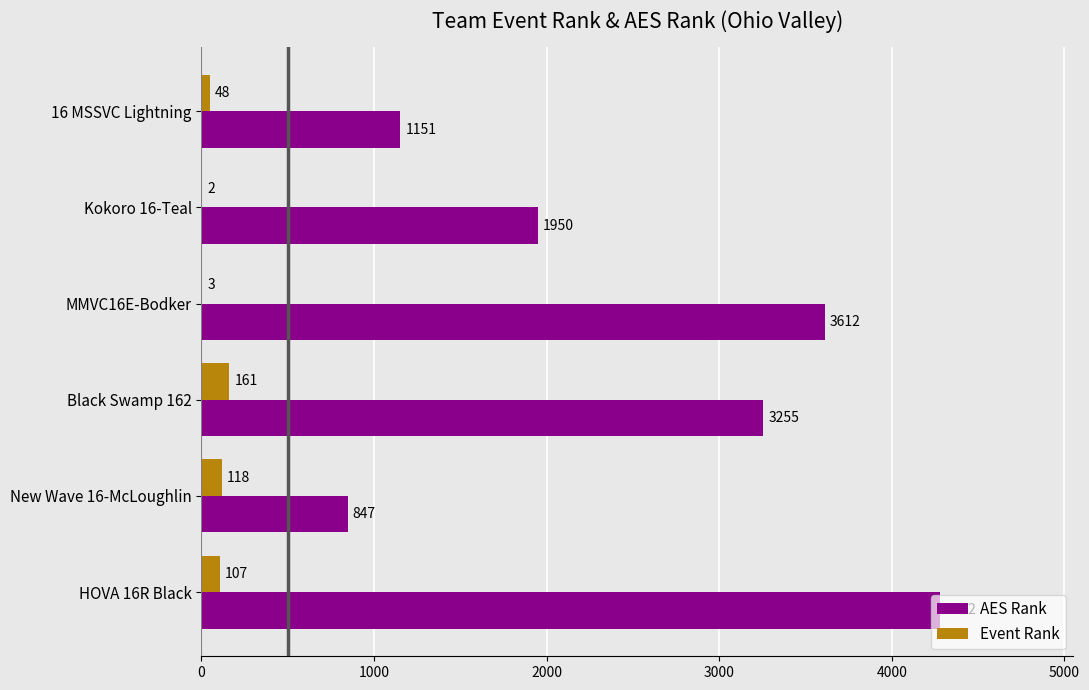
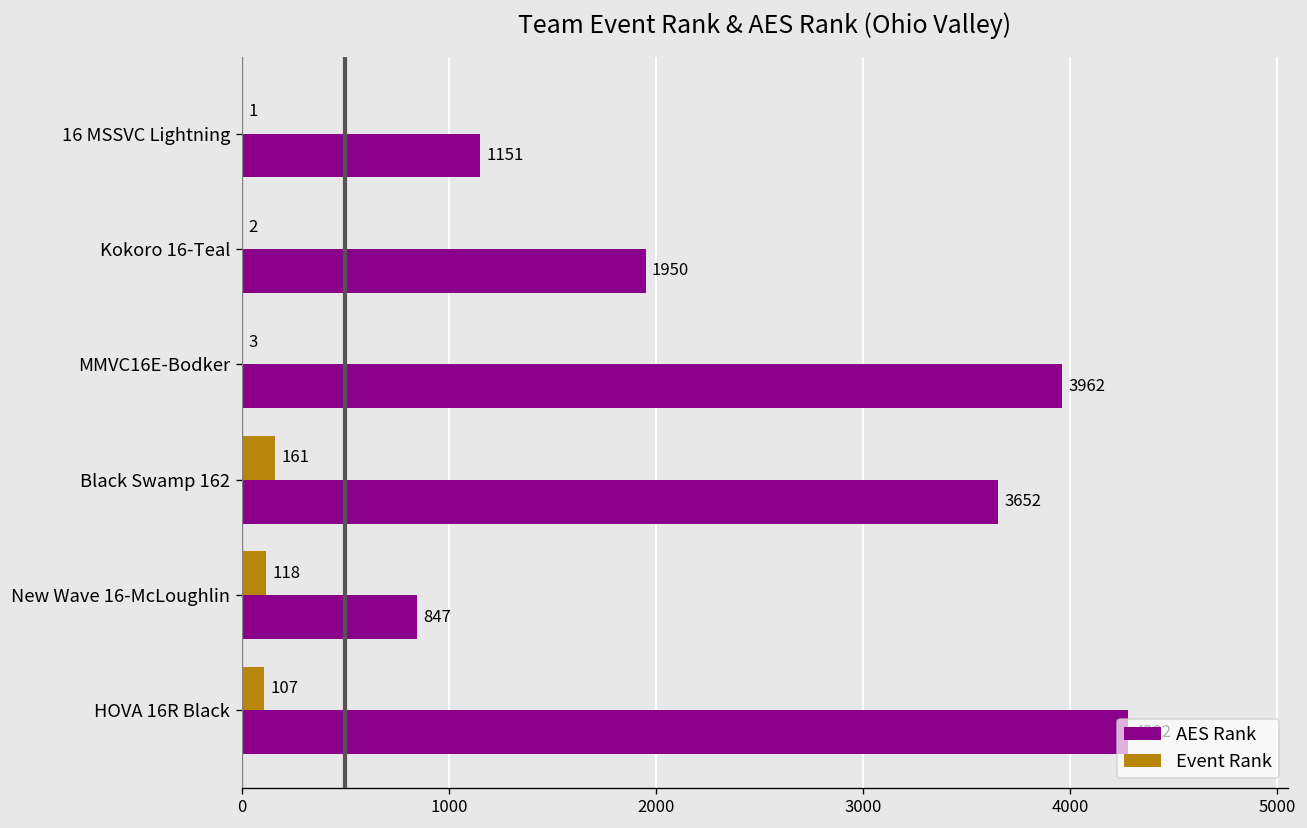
  {
    "AES Rank": {
      "16 MSSVC Lightning": 1151,
      "Kokoro 16-Teal": 1950,
-     "MMVC16E-Bodker": 3612,
-     "Black Swamp 162": 3255,
+     "MMVC16E-Bodker": 3962,
+     "Black Swamp 162": 3652,
      "New Wave 16-McLoughlin": 847
    },
    "Event Rank": {
-     "16 MSSVC Lightning": 48,
+     "16 MSSVC Lightning": 1,
      "Kokoro 16-Teal": 2,
      "MMVC16E-Bodker": 3,
      "Black Swamp 162": 161
    }
  }
